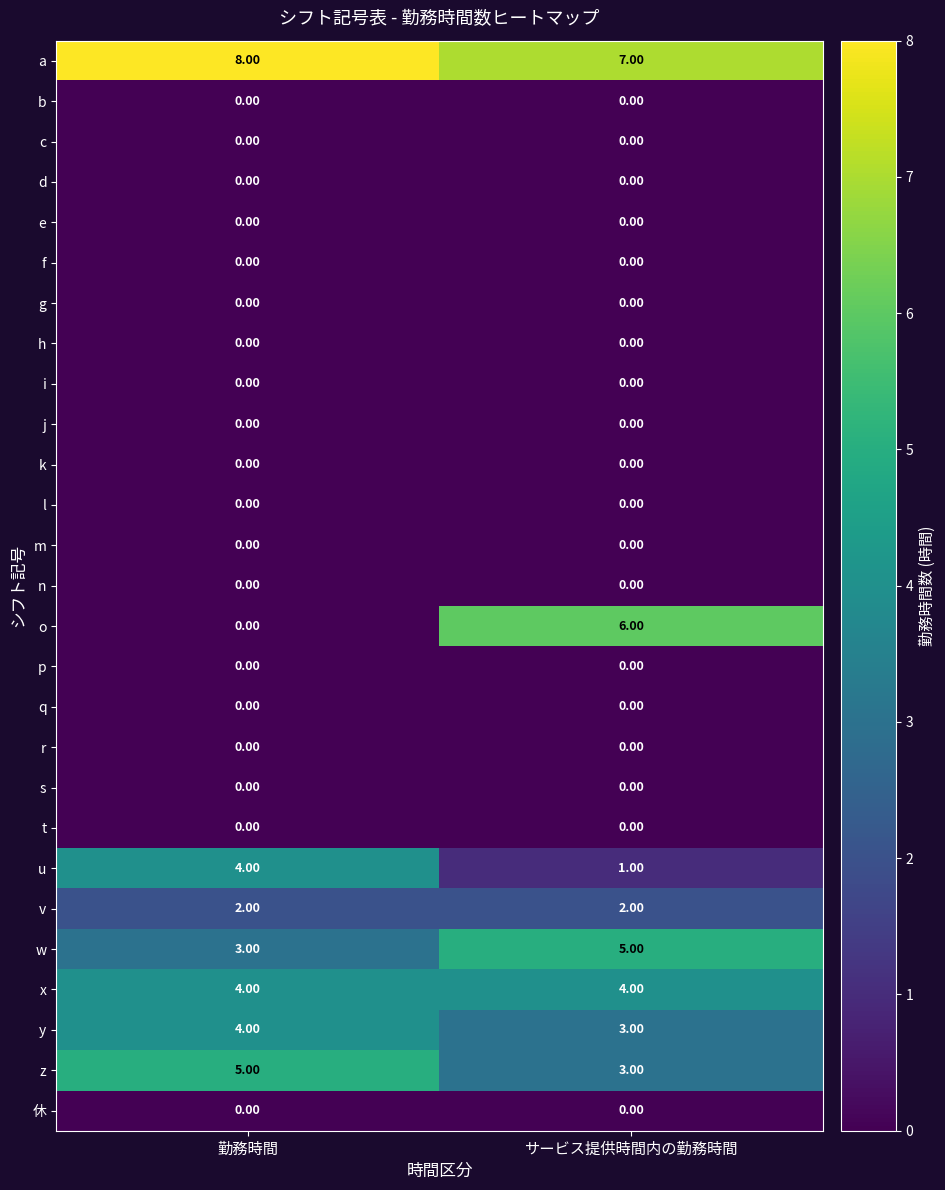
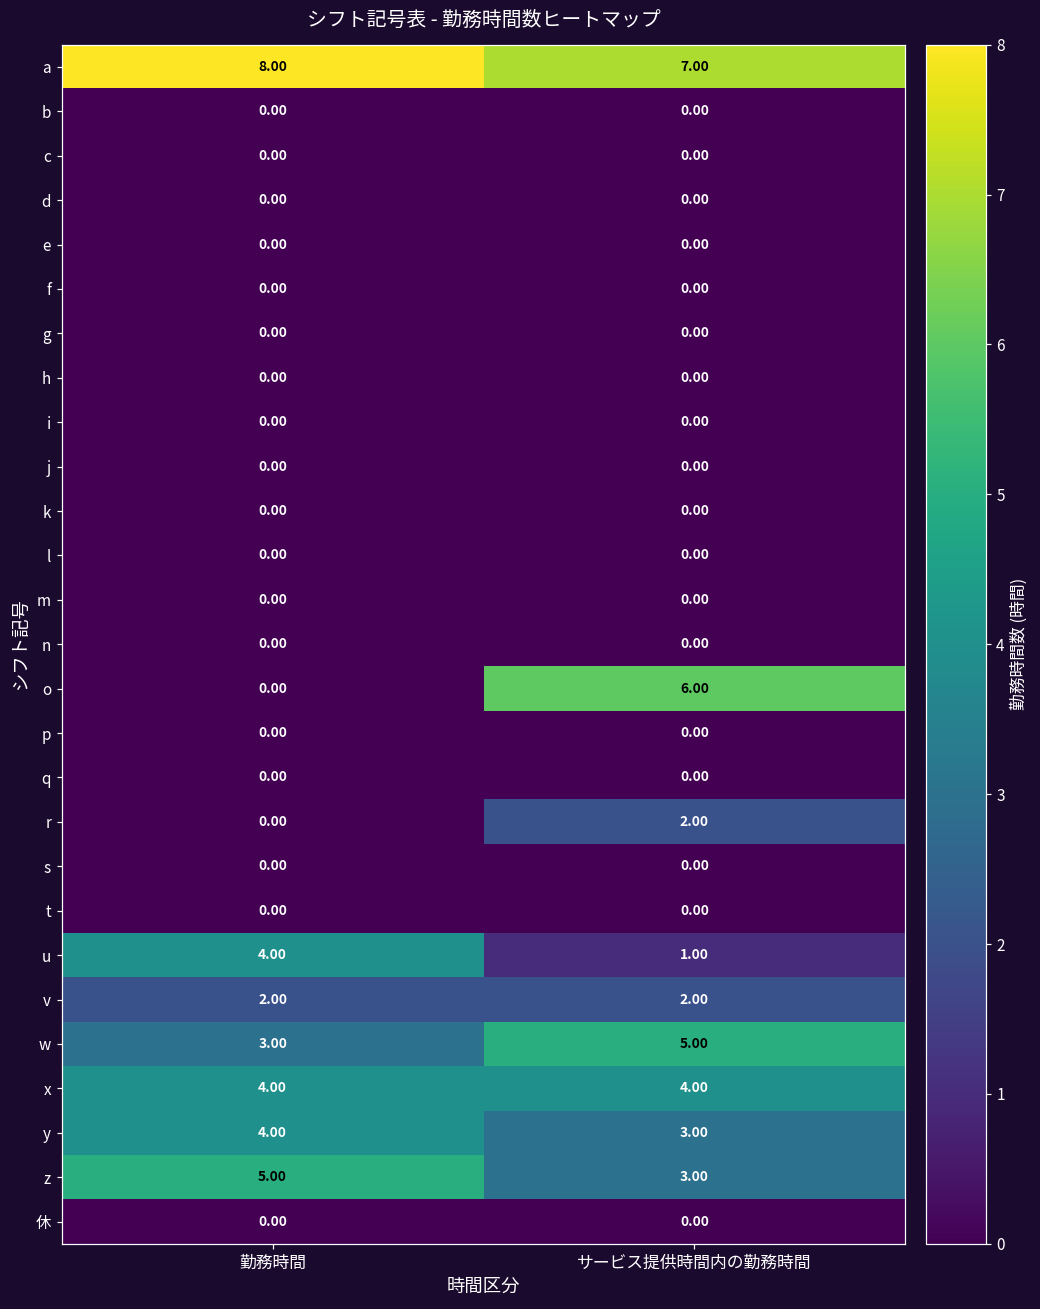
  {
    "a": {
      "勤務時間": 8.00,
      "サービス提供時間内の勤務時間": 7.00
    },
    "b": {
      "勤務時間": 0.00,
      "サービス提供時間内の勤務時間": 0.00
    },
    "c": {
      "勤務時間": 0.00,
      "サービス提供時間内の勤務時間": 0.00
    },
    "d": {
      "勤務時間": 0.00,
      "サービス提供時間内の勤務時間": 0.00
    },
    "e": {
      "勤務時間": 0.00,
      "サービス提供時間内の勤務時間": 0.00
    },
    "f": {
      "勤務時間": 0.00,
      "サービス提供時間内の勤務時間": 0.00
    },
    "g": {
      "勤務時間": 0.00,
      "サービス提供時間内の勤務時間": 0.00
    },
    "h": {
      "勤務時間": 0.00,
      "サービス提供時間内の勤務時間": 0.00
    },
    "i": {
      "勤務時間": 0.00,
      "サービス提供時間内の勤務時間": 0.00
    },
    "j": {
      "勤務時間": 0.00,
      "サービス提供時間内の勤務時間": 0.00
    },
    "k": {
      "勤務時間": 0.00,
      "サービス提供時間内の勤務時間": 0.00
    },
    "l": {
      "勤務時間": 0.00,
      "サービス提供時間内の勤務時間": 0.00
    },
    "m": {
      "勤務時間": 0.00,
      "サービス提供時間内の勤務時間": 0.00
    },
    "n": {
      "勤務時間": 0.00,
      "サービス提供時間内の勤務時間": 0.00
    },
    "o": {
      "勤務時間": 0.00,
      "サービス提供時間内の勤務時間": 6.00
    },
    "p": {
      "勤務時間": 0.00,
      "サービス提供時間内の勤務時間": 0.00
    },
    "q": {
      "勤務時間": 0.00,
      "サービス提供時間内の勤務時間": 0.00
    },
    "r": {
      "勤務時間": 0.00,
-     "サービス提供時間内の勤務時間": 0.00
+     "サービス提供時間内の勤務時間": 2.00
    },
    "s": {
      "勤務時間": 0.00,
      "サービス提供時間内の勤務時間": 0.00
    },
    "t": {
      "勤務時間": 0.00,
      "サービス提供時間内の勤務時間": 0.00
    },
    "u": {
      "勤務時間": 4.00,
      "サービス提供時間内の勤務時間": 1.00
    },
    "v": {
      "勤務時間": 2.00,
      "サービス提供時間内の勤務時間": 2.00
    },
    "w": {
      "勤務時間": 3.00,
      "サービス提供時間内の勤務時間": 5.00
    },
    "x": {
      "勤務時間": 4.00,
      "サービス提供時間内の勤務時間": 4.00
    },
    "y": {
      "勤務時間": 4.00,
      "サービス提供時間内の勤務時間": 3.00
    },
    "z": {
      "勤務時間": 5.00,
      "サービス提供時間内の勤務時間": 3.00
    },
    "休": {
      "勤務時間": 0.00,
      "サービス提供時間内の勤務時間": 0.00
    }
  }
